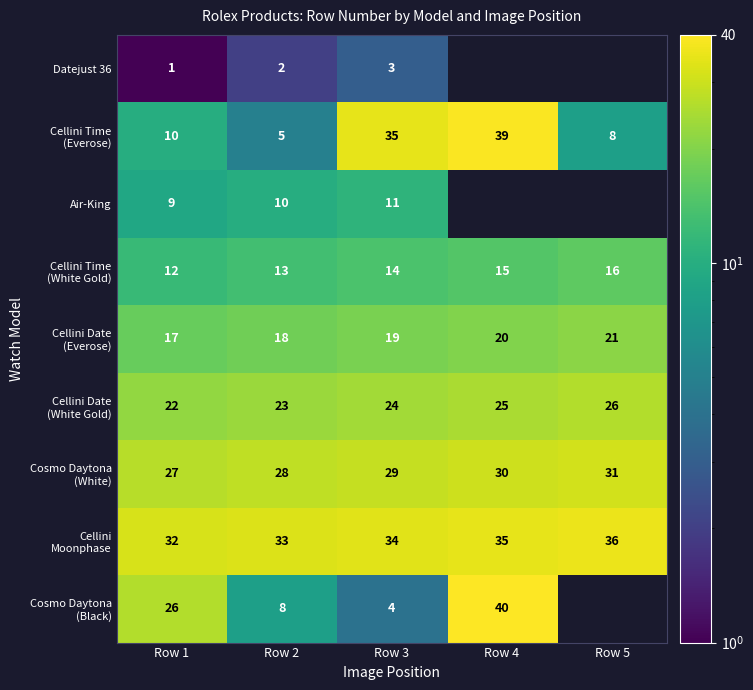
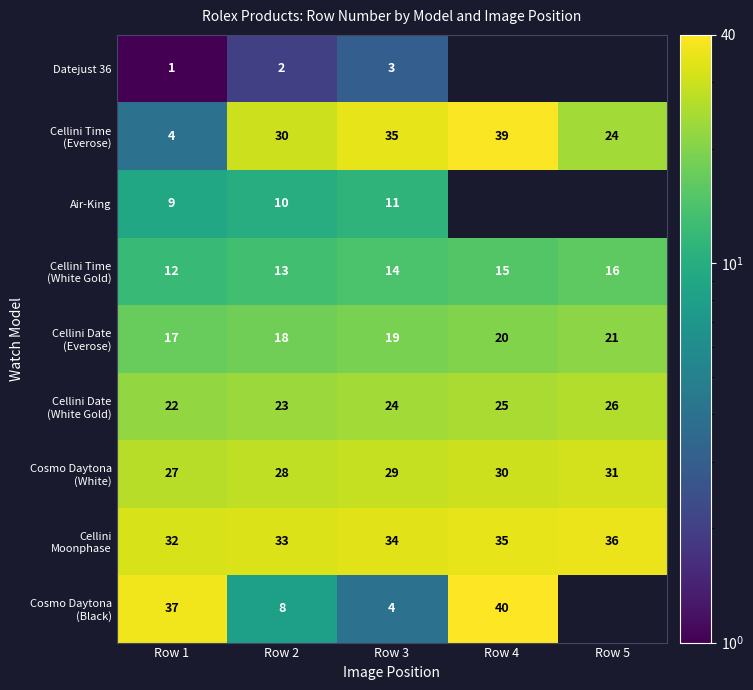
  {
    "Datejust 36": {
      "Row 1": 1,
      "Row 2": 2,
      "Row 3": 3
    },
    "Cellini Time (Everose)": {
-     "Row 1": 10,
-     "Row 2": 5,
+     "Row 1": 4,
+     "Row 2": 30,
      "Row 3": 35,
      "Row 4": 39,
-     "Row 5": 8
+     "Row 5": 24
    },
    "Air-King": {
      "Row 1": 9,
      "Row 2": 10,
      "Row 3": 11
    },
    "Cellini Time (White Gold)": {
      "Row 1": 12,
      "Row 2": 13,
      "Row 3": 14,
      "Row 4": 15,
      "Row 5": 16
    },
    "Cellini Date (Everose)": {
      "Row 1": 17,
      "Row 2": 18,
      "Row 3": 19,
      "Row 4": 20,
      "Row 5": 21
    },
    "Cellini Date (White Gold)": {
      "Row 1": 22,
      "Row 2": 23,
      "Row 3": 24,
      "Row 4": 25,
      "Row 5": 26
    },
    "Cosmo Daytona (White)": {
      "Row 1": 27,
      "Row 2": 28,
      "Row 3": 29,
      "Row 4": 30,
      "Row 5": 31
    },
    "Cellini Moonphase": {
      "Row 1": 32,
      "Row 2": 33,
      "Row 3": 34,
      "Row 4": 35,
      "Row 5": 36
    },
    "Cosmo Daytona (Black)": {
-     "Row 1": 26,
+     "Row 1": 37,
      "Row 2": 8,
      "Row 3": 4,
      "Row 4": 40
    }
  }
